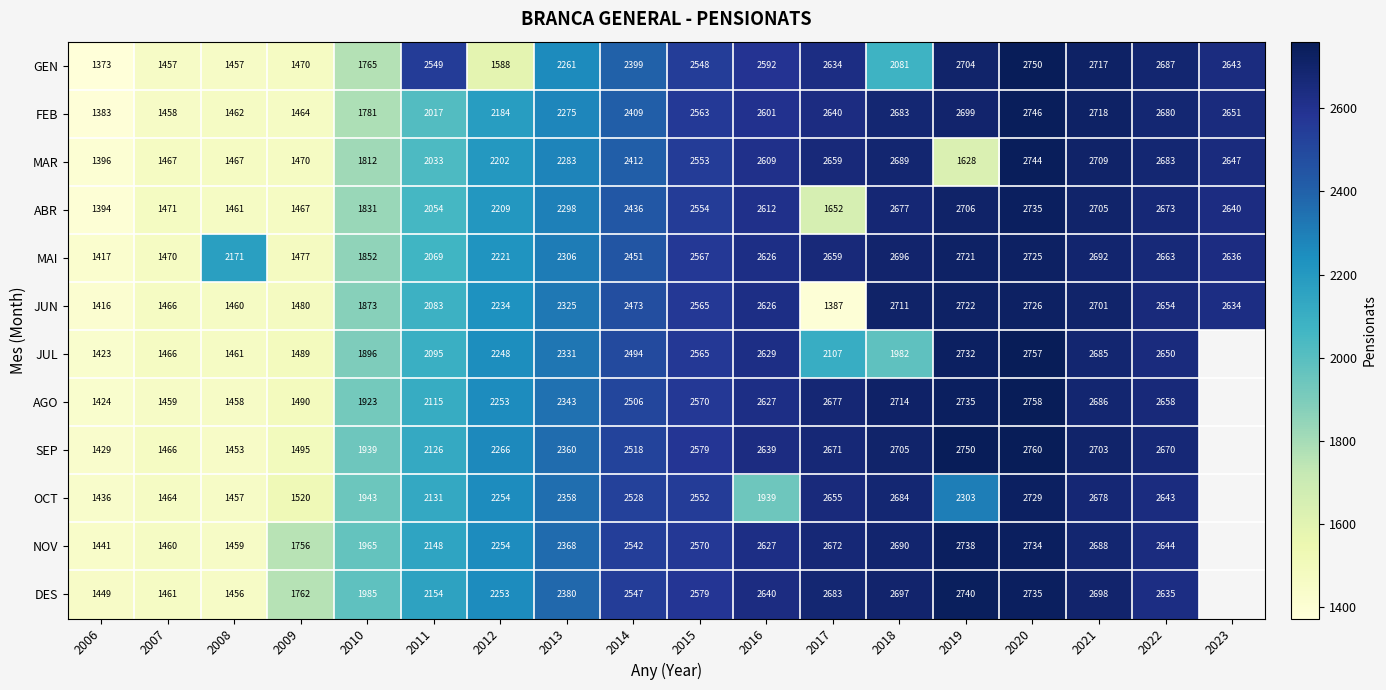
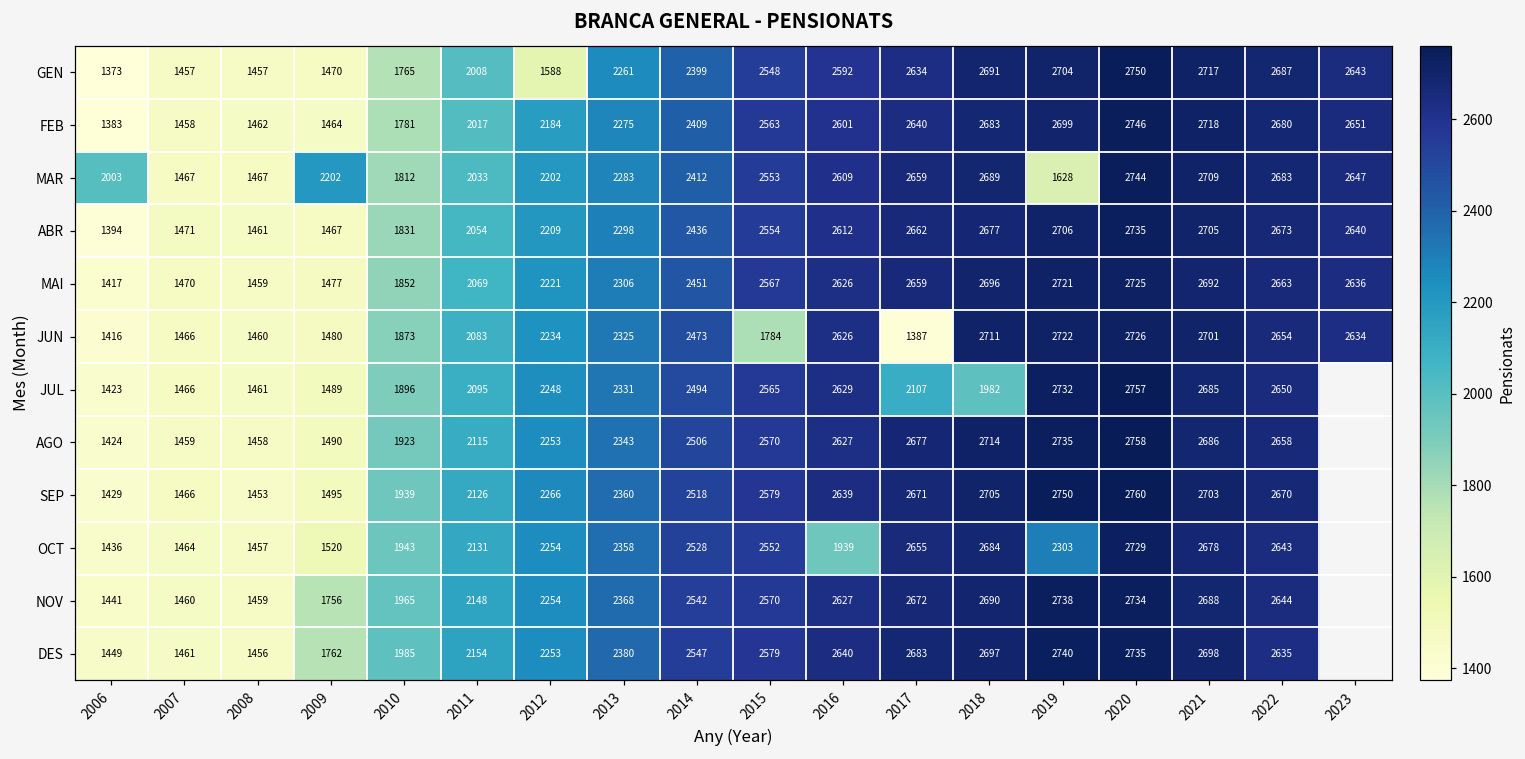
  {
    "GEN": {
      "2006": 1373,
      "2007": 1457,
      "2008": 1457,
      "2009": 1470,
      "2010": 1765,
-     "2011": 2549,
+     "2011": 2008,
      "2012": 1588,
      "2013": 2261,
      "2014": 2399,
      "2015": 2548,
      "2016": 2592,
      "2017": 2634,
-     "2018": 2081,
+     "2018": 2691,
      "2019": 2704,
      "2020": 2750,
      "2021": 2717,
      "2022": 2687,
      "2023": 2643
    },
    "MAR": {
-     "2006": 1396,
+     "2006": 2003,
      "2007": 1467,
      "2008": 1467,
-     "2009": 1470,
+     "2009": 2202,
      "2010": 1812,
      "2011": 2033,
      "2012": 2202,
      "2013": 2283,
      "2014": 2412,
      "2015": 2553,
      "2016": 2609,
      "2017": 2659,
      "2018": 2689,
      "2019": 1628,
      "2020": 2744,
      "2021": 2709,
      "2022": 2683,
      "2023": 2647
    },
    "ABR": {
      "2006": 1394,
      "2007": 1471,
      "2008": 1461,
      "2009": 1467,
      "2010": 1831,
      "2011": 2054,
      "2012": 2209,
      "2013": 2298,
      "2014": 2436,
      "2015": 2554,
      "2016": 2612,
-     "2017": 1652,
+     "2017": 2662,
      "2018": 2677,
      "2019": 2706,
      "2020": 2735,
      "2021": 2705,
      "2022": 2673,
      "2023": 2640
    },
    "MAI": {
      "2006": 1417,
      "2007": 1470,
-     "2008": 2171,
+     "2008": 1459,
      "2009": 1477,
      "2010": 1852,
      "2011": 2069,
      "2012": 2221,
      "2013": 2306,
      "2014": 2451,
      "2015": 2567,
      "2016": 2626,
      "2017": 2659,
      "2018": 2696,
      "2019": 2721,
      "2020": 2725,
      "2021": 2692,
      "2022": 2663,
      "2023": 2636
    },
    "JUN": {
      "2006": 1416,
      "2007": 1466,
      "2008": 1460,
      "2009": 1480,
      "2010": 1873,
      "2011": 2083,
      "2012": 2234,
      "2013": 2325,
      "2014": 2473,
-     "2015": 2565,
+     "2015": 1784,
      "2016": 2626,
      "2017": 1387,
      "2018": 2711,
      "2019": 2722,
      "2020": 2726,
      "2021": 2701,
      "2022": 2654,
      "2023": 2634
    }
  }
